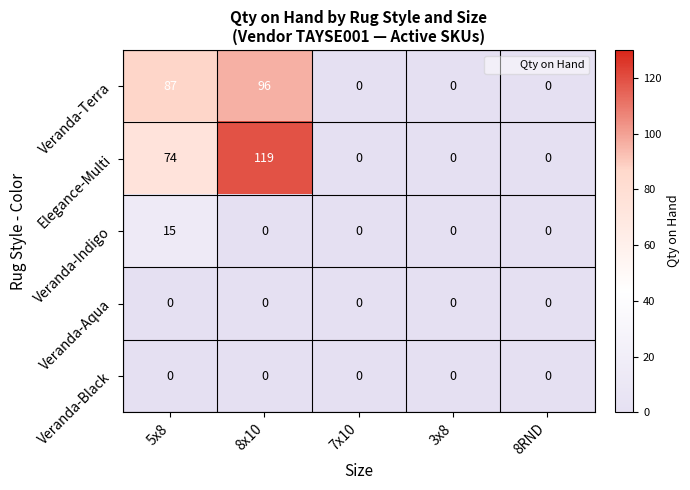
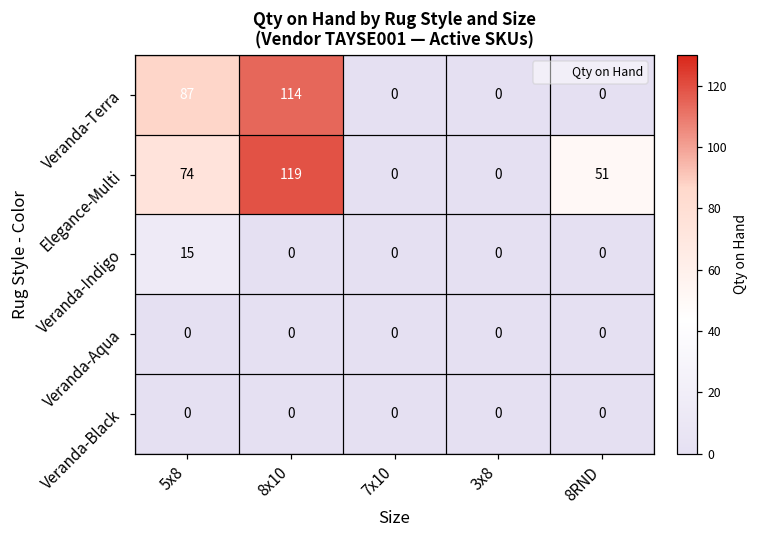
  {
    "Veranda-Terra": {
      "5x8": 87,
-     "8x10": 96,
+     "8x10": 114,
      "7x10": 0,
      "3x8": 0,
      "8RND": 0
    },
    "Elegance-Multi": {
      "5x8": 74,
      "8x10": 119,
      "7x10": 0,
      "3x8": 0,
-     "8RND": 0
+     "8RND": 51
    },
    "Veranda-Indigo": {
      "5x8": 15,
      "8x10": 0,
      "7x10": 0,
      "3x8": 0,
      "8RND": 0
    },
    "Veranda-Aqua": {
      "5x8": 0,
      "8x10": 0,
      "7x10": 0,
      "3x8": 0,
      "8RND": 0
    },
    "Veranda-Black": {
      "5x8": 0,
      "8x10": 0,
      "7x10": 0,
      "3x8": 0,
      "8RND": 0
    }
  }
